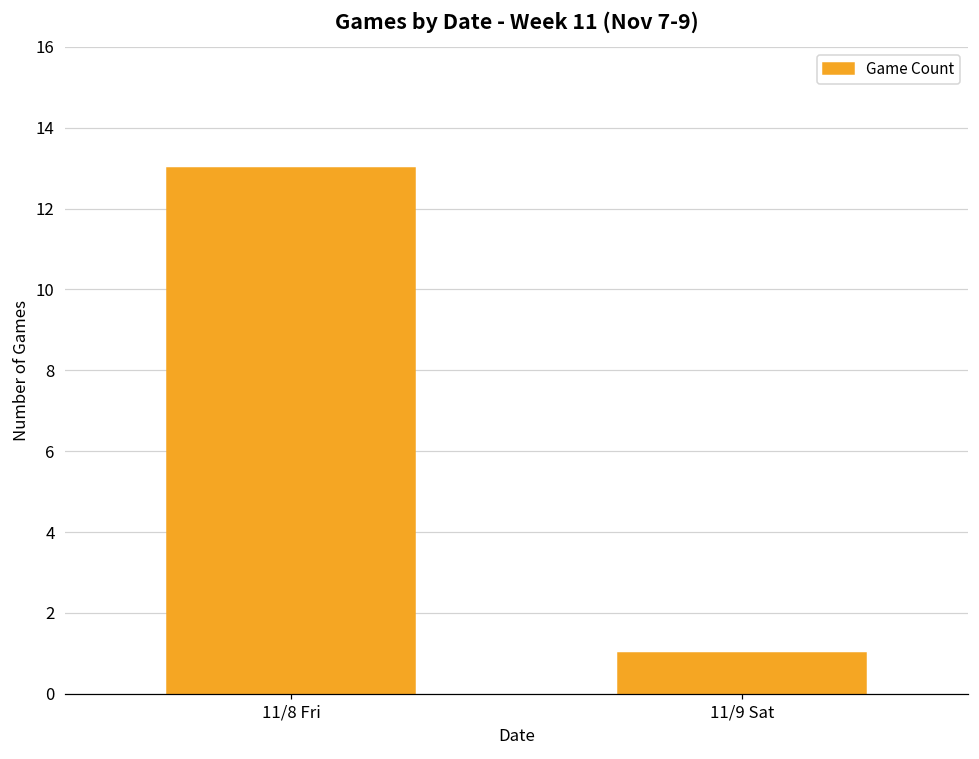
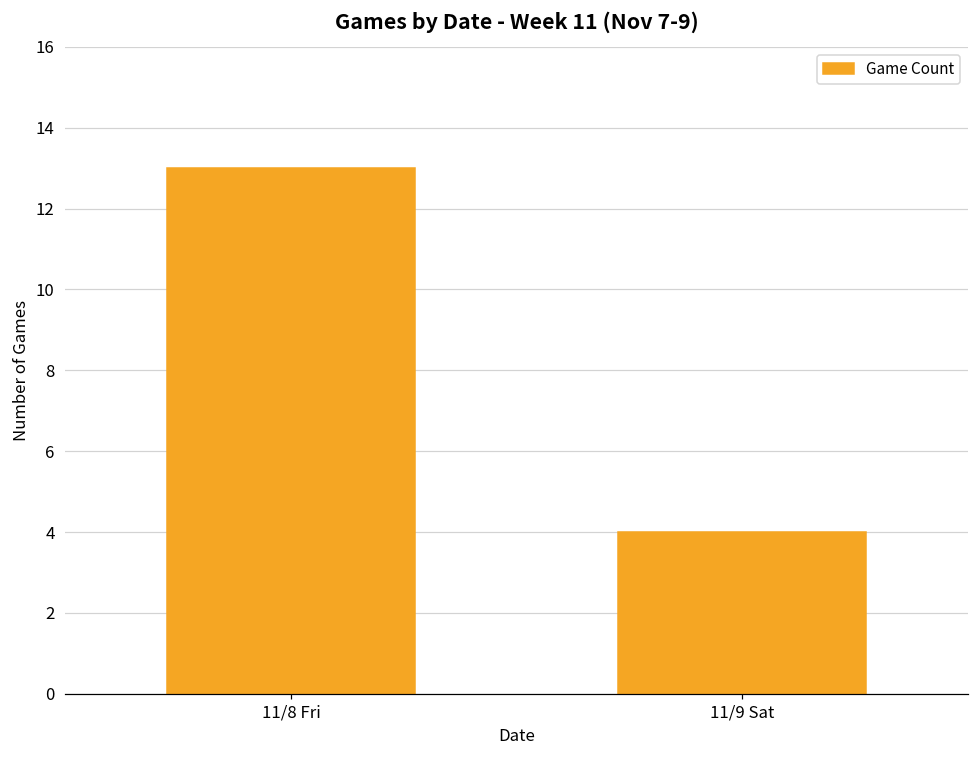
  {
    "11/8 Fri": 13,
-   "11/9 Sat": 1
+   "11/9 Sat": 4
  }
